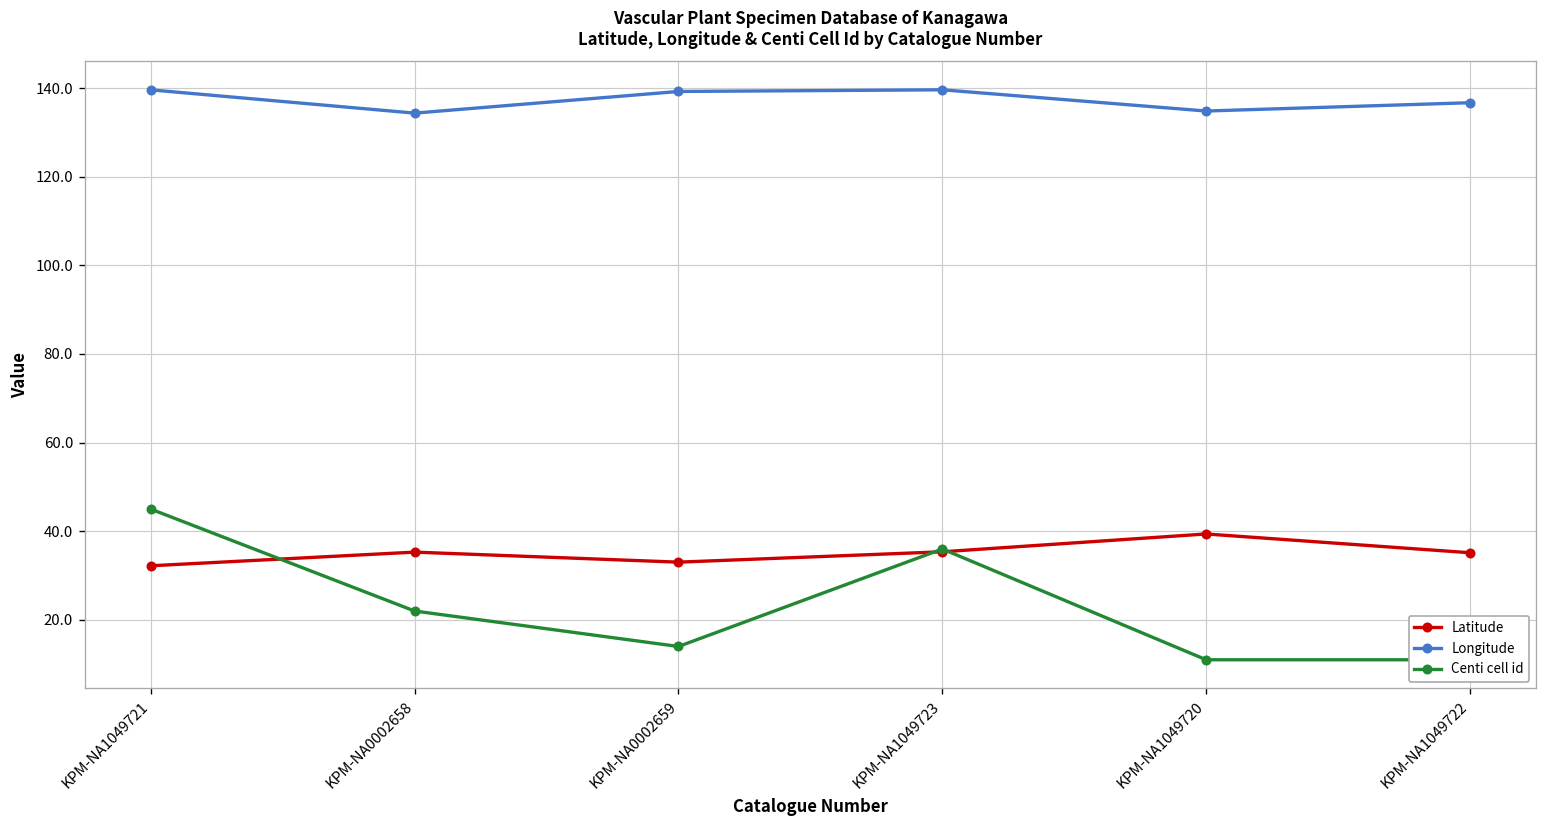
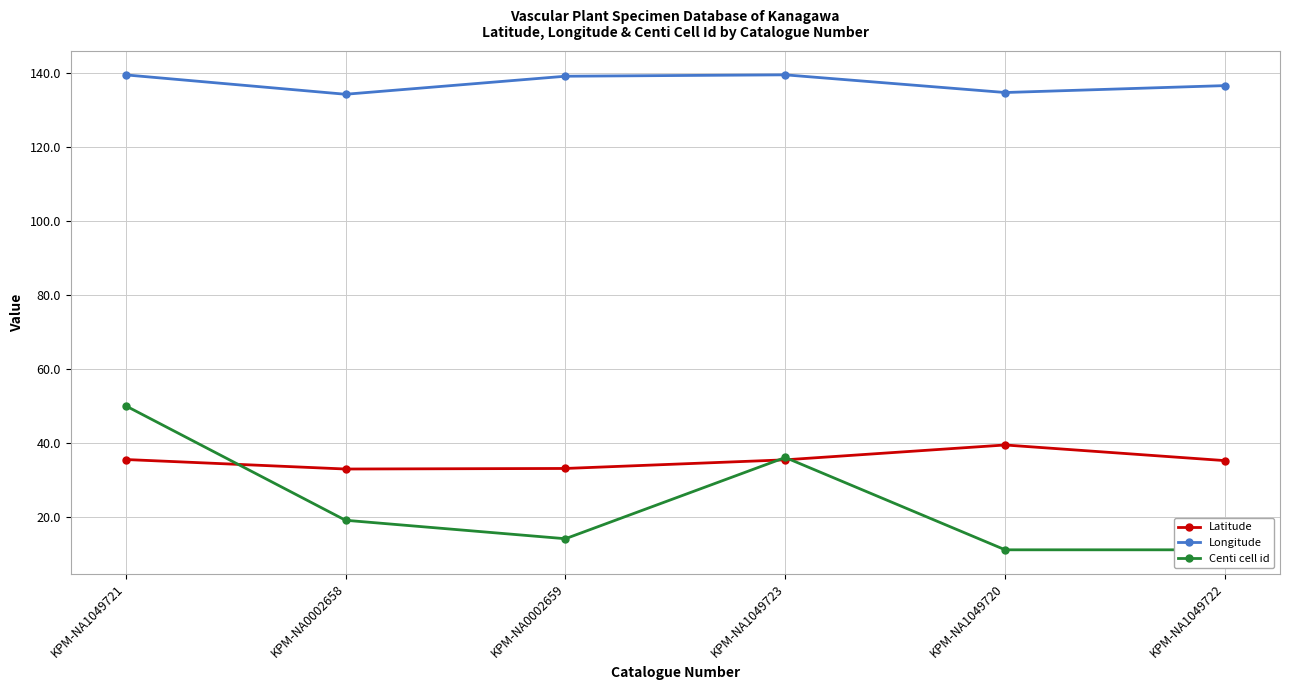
  {
    "Latitude": {
-     "KPM-NA1049721": 32,
-     "KPM-NA0002658": 35,
+     "KPM-NA1049721": 35,
+     "KPM-NA0002658": 33,
      "KPM-NA0002659": 33,
      "KPM-NA1049720": 39,
      "KPM-NA1049722": 35
    },
    "Longitude": {
      "KPM-NA1049721": 140,
      "KPM-NA0002658": 134,
      "KPM-NA0002659": 139,
      "KPM-NA1049723": 140,
      "KPM-NA1049720": 135,
      "KPM-NA1049722": 137
    },
    "Centi cell id": {
-     "KPM-NA1049721": 45,
-     "KPM-NA0002658": 22,
+     "KPM-NA1049721": 50,
+     "KPM-NA0002658": 19,
      "KPM-NA0002659": 14,
      "KPM-NA1049720": 11
    }
  }
